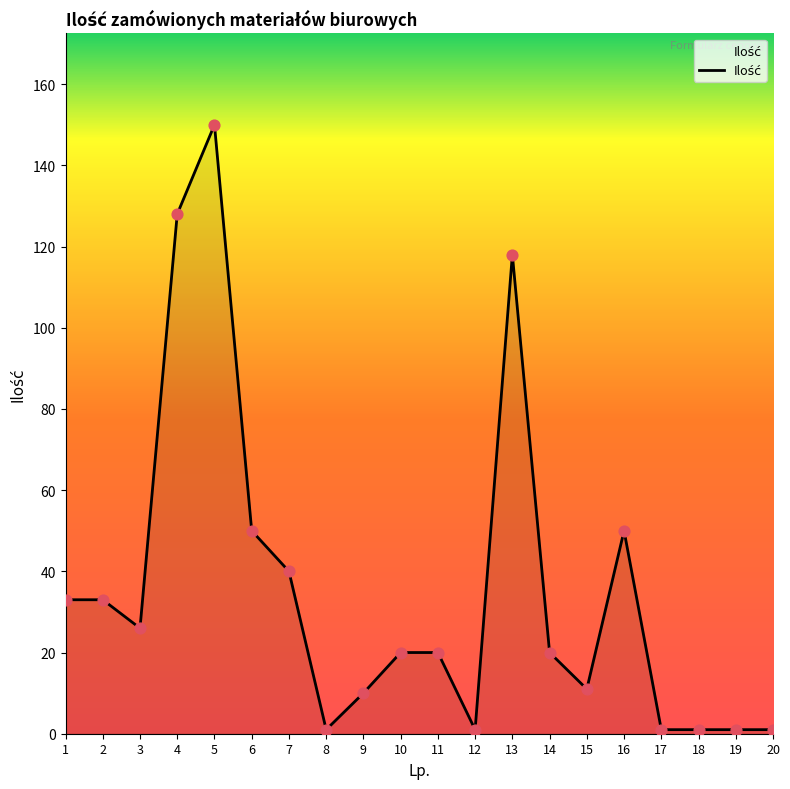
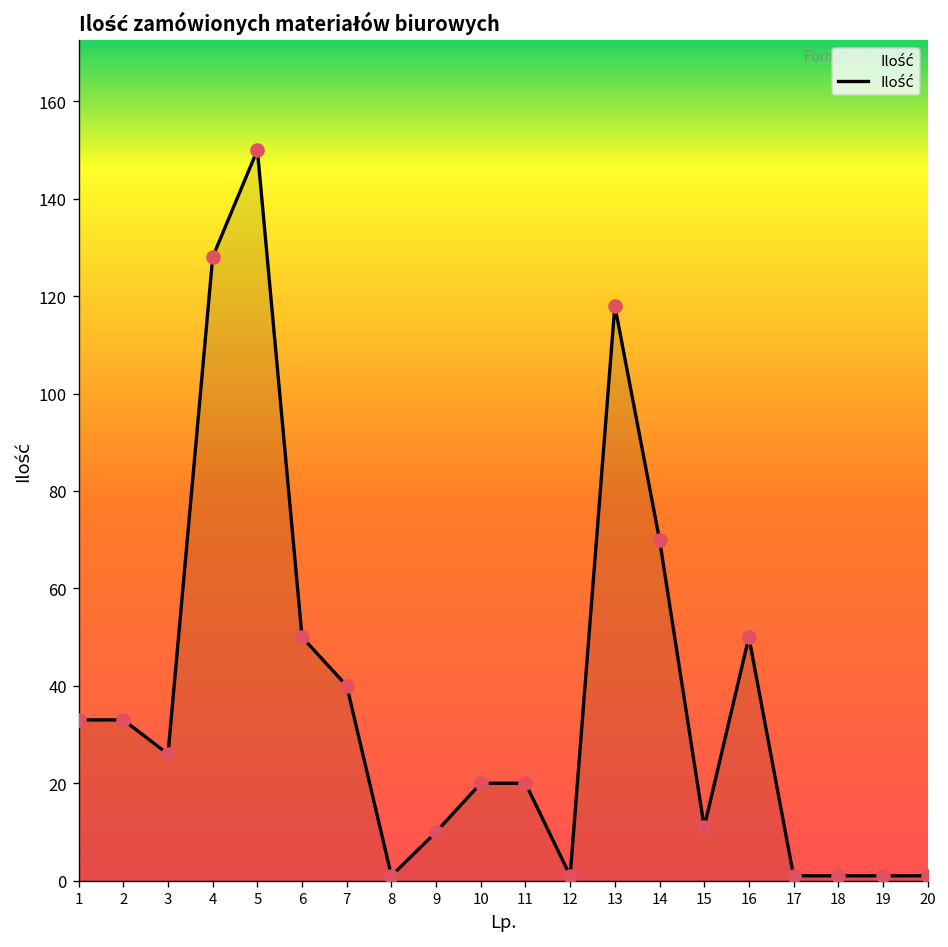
  {
    "1": 33,
    "2": 33,
    "3": 26,
    "4": 128,
    "5": 150,
    "6": 50,
    "7": 40,
    "8": 1,
    "9": 10,
    "10": 20,
    "11": 20,
    "12": 1,
    "13": 118,
-   "14": 20,
+   "14": 70,
    "15": 11,
    "16": 50,
    "17": 1,
    "18": 1,
    "19": 1,
    "20": 1
  }
